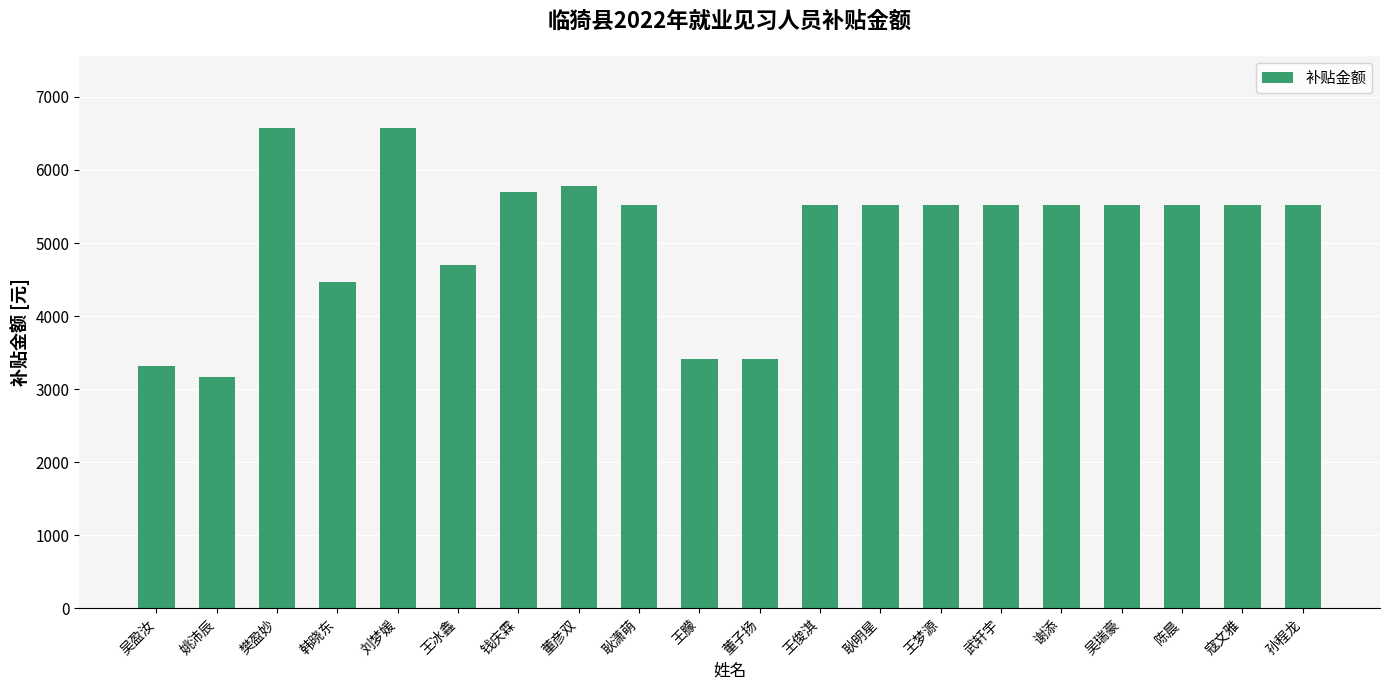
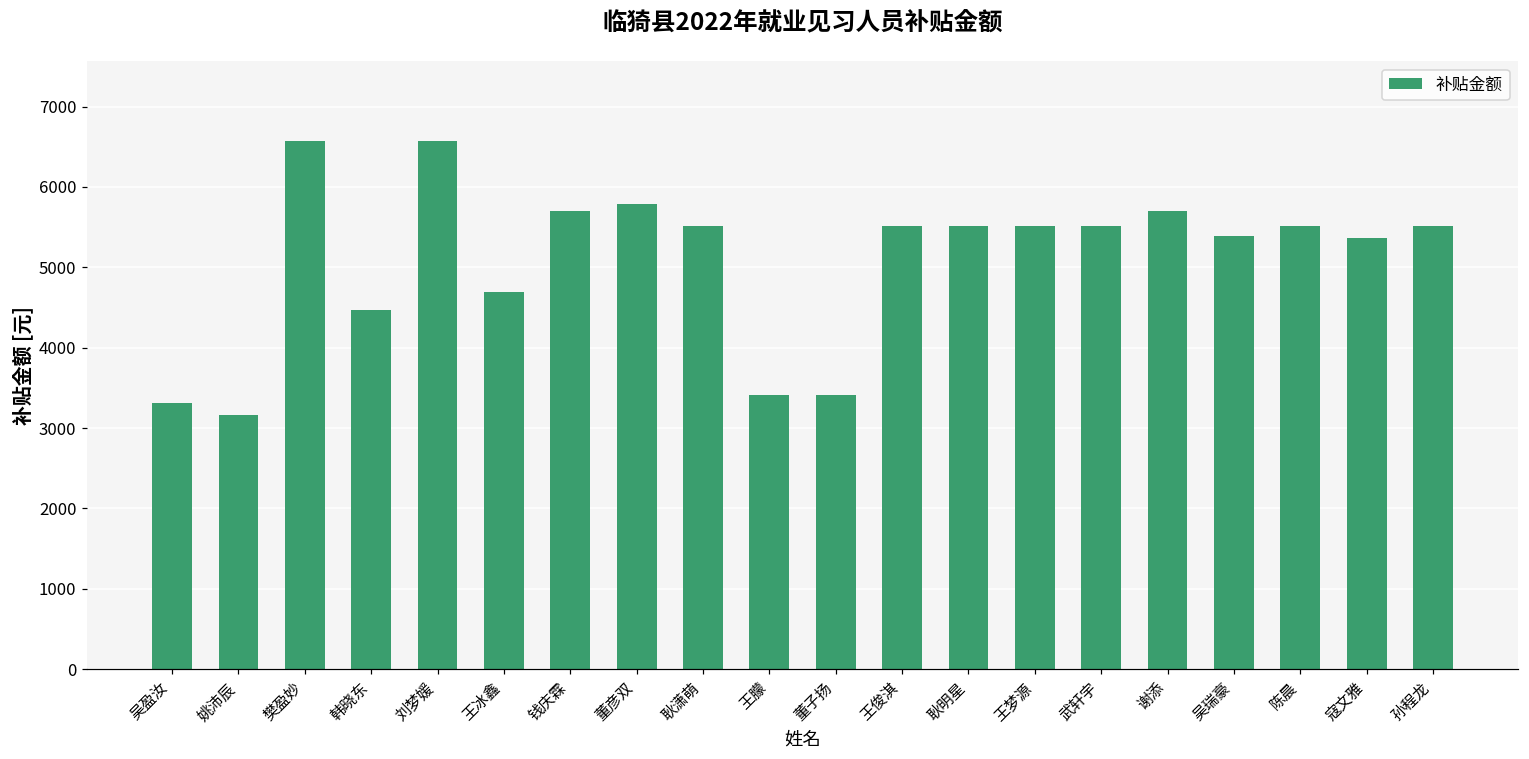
  {
    "吴盈汝": 3300,
    "姚沛辰": 3200,
    "樊盈妙": 6600,
    "韩晓东": 4500,
    "刘梦媛": 6600,
    "王冰鑫": 4700,
    "钱庆霖": 5700,
    "董彦双": 5800,
    "耿潇萌": 5500,
    "王朦": 3400,
    "董子扬": 3400,
    "王俊淇": 5500,
    "耿明星": 5500,
    "王梦源": 5500,
    "武轩宇": 5500,
-   "谢添": 5500,
-   "吴瑞豪": 5500,
+   "谢添": 5700,
+   "吴瑞豪": 5400,
    "陈晨": 5500,
-   "寇文雅": 5500,
+   "寇文雅": 5400,
    "孙程龙": 5500
  }
